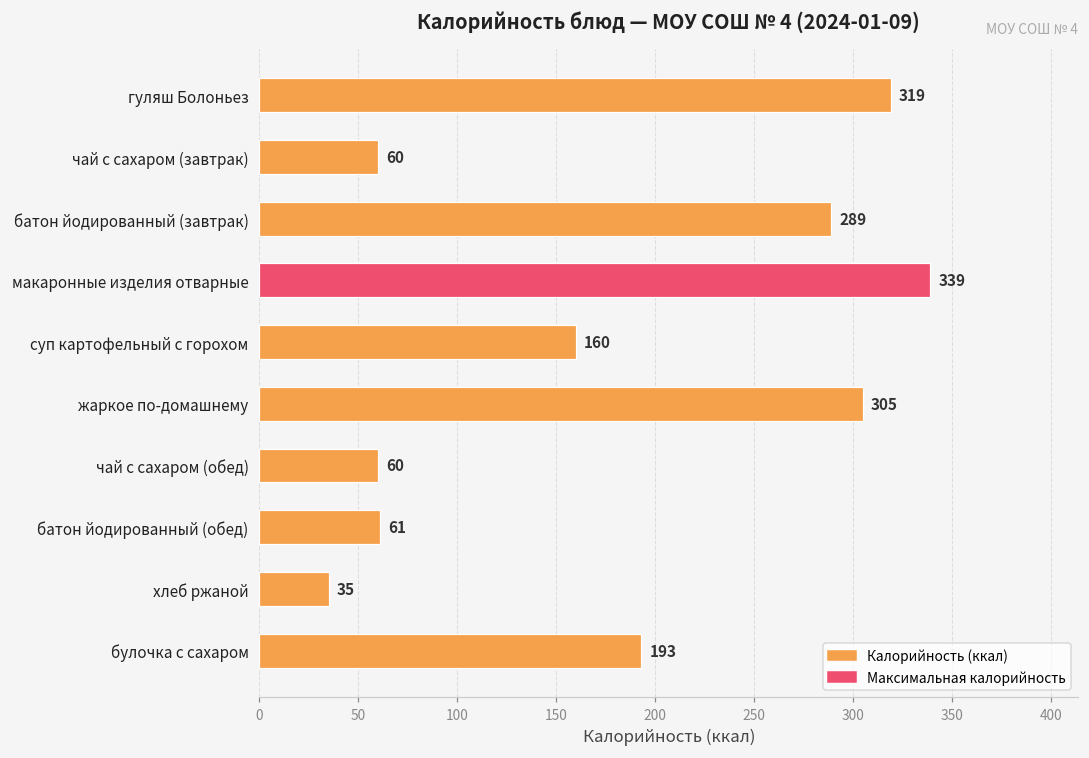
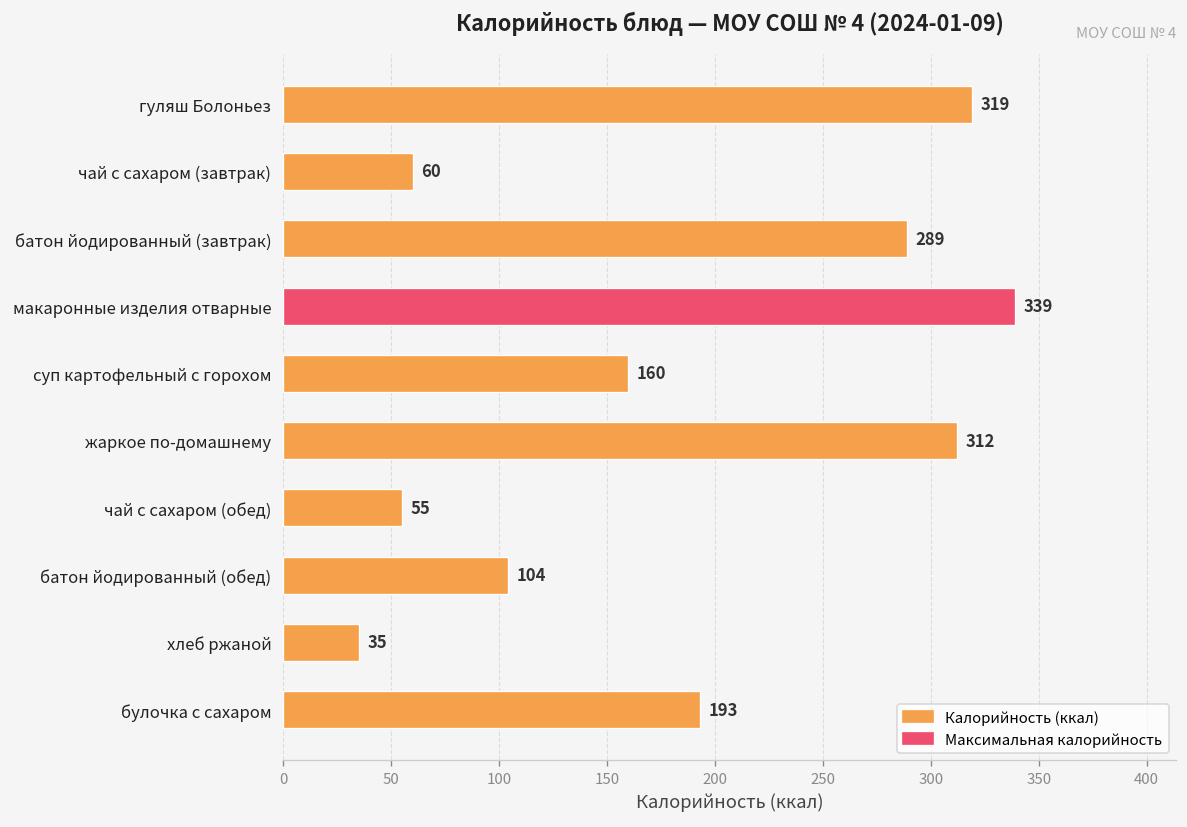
  {
    "гуляш Болоньез": 319,
    "чай с сахаром (завтрак)": 60,
    "батон йодированный (завтрак)": 289,
    "макаронные изделия отварные": 339,
    "суп картофельный с горохом": 160,
-   "жаркое по-домашнему": 305,
-   "чай с сахаром (обед)": 60,
-   "батон йодированный (обед)": 61,
+   "жаркое по-домашнему": 312,
+   "чай с сахаром (обед)": 55,
+   "батон йодированный (обед)": 104,
    "хлеб ржаной": 35,
    "булочка с сахаром": 193
  }
